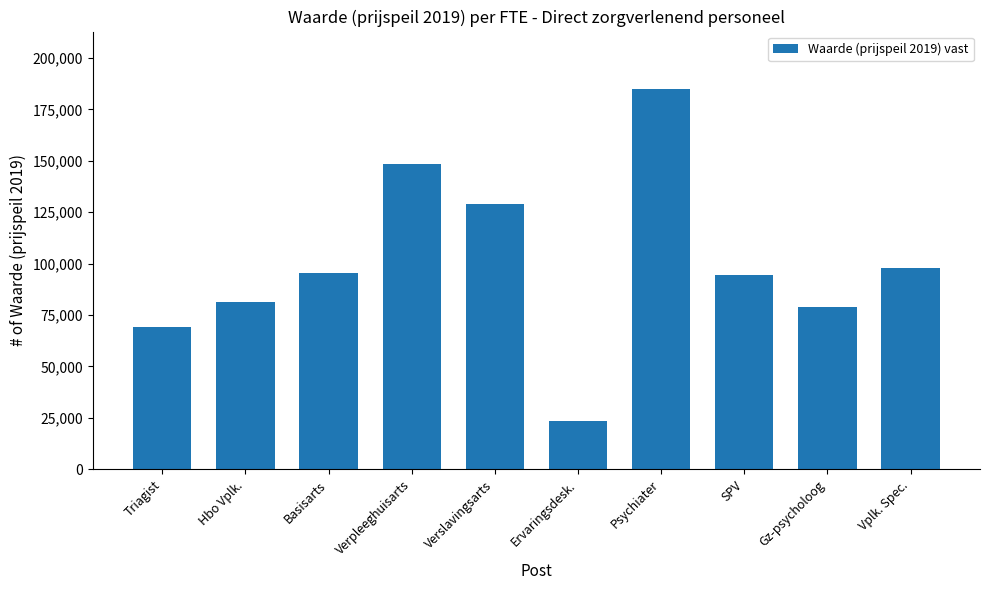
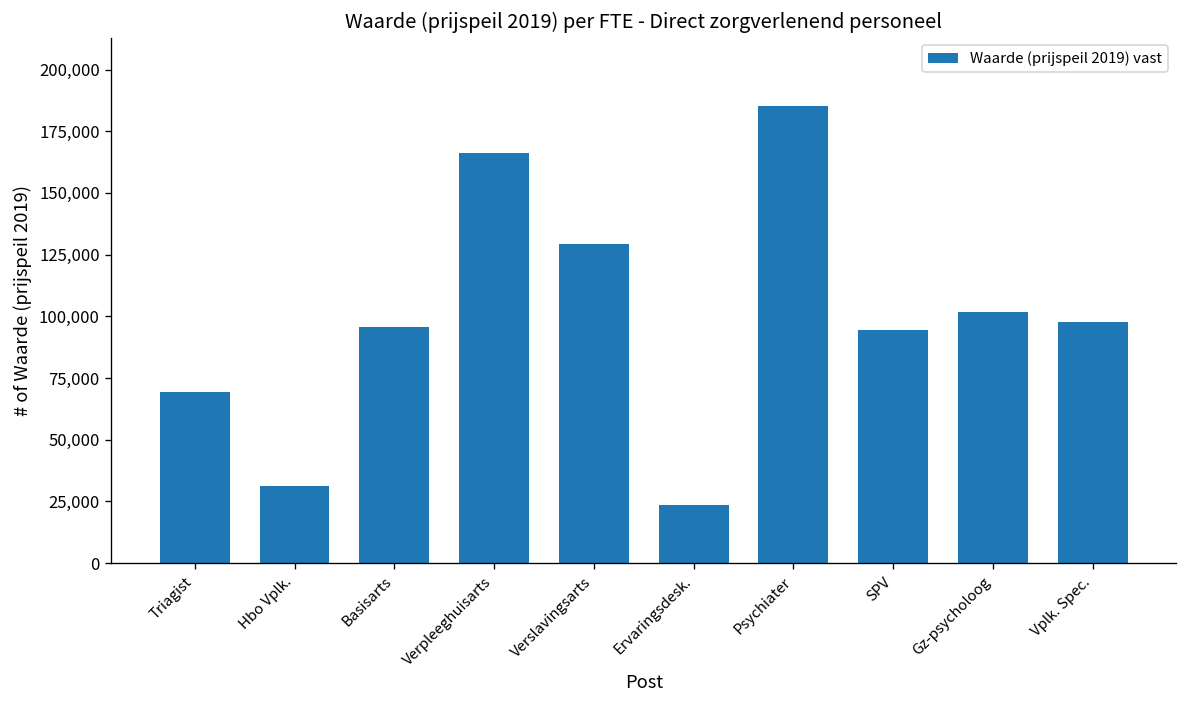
  {
    "Triagist": "69,000",
-   "Hbo Vplk.": "81,000",
+   "Hbo Vplk.": "31,000",
    "Basisarts": "96,000",
-   "Verpleeghuisarts": "149,000",
+   "Verpleeghuisarts": "166,000",
    "Verslavingsarts": "129,000",
    "Ervaringsdesk.": "23,000",
    "Psychiater": "185,000",
    "SPV": "95,000",
-   "Gz-psycholoog": "79,000",
+   "Gz-psycholoog": "102,000",
    "Vplk. Spec.": "98,000"
  }
